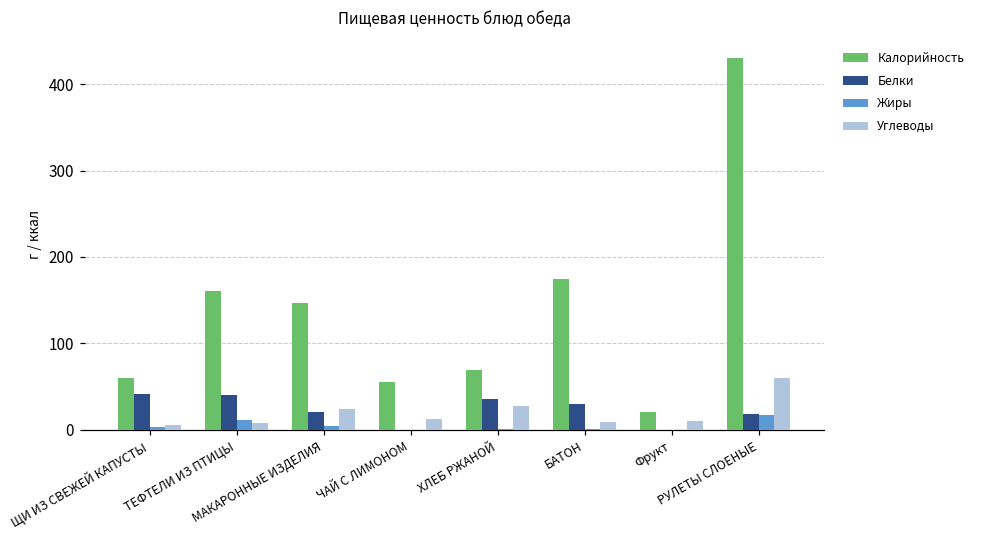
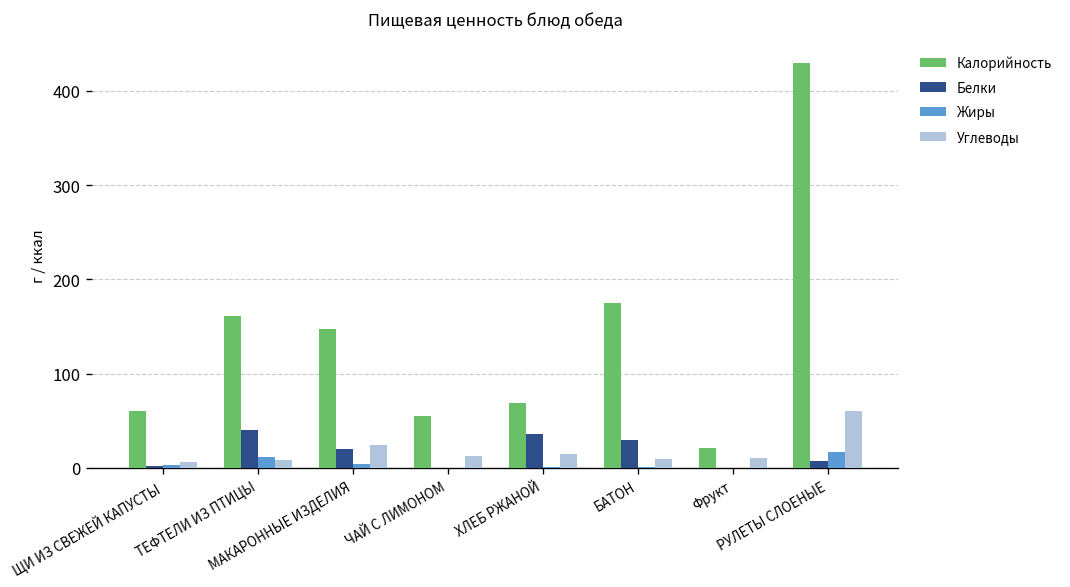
  {
    "Калорийность": {
      "ЩИ ИЗ СВЕЖЕЙ КАПУСТЫ": 60,
      "ТЕФТЕЛИ ИЗ ПТИЦЫ": 160,
      "МАКАРОННЫЕ ИЗДЕЛИЯ": 150,
      "ЧАЙ С ЛИМОНОМ": 60,
      "ХЛЕБ РЖАНОЙ": 70,
      "БАТОН": 180,
      "Фрукт": 20,
      "РУЛЕТЫ СЛОЕНЫЕ": 430
    },
    "Белки": {
-     "ЩИ ИЗ СВЕЖЕЙ КАПУСТЫ": 40,
+     "ЩИ ИЗ СВЕЖЕЙ КАПУСТЫ": 0,
      "ТЕФТЕЛИ ИЗ ПТИЦЫ": 40,
      "МАКАРОННЫЕ ИЗДЕЛИЯ": 20,
      "ЧАЙ С ЛИМОНОМ": 0,
      "ХЛЕБ РЖАНОЙ": 40,
      "БАТОН": 30,
      "Фрукт": 0,
-     "РУЛЕТЫ СЛОЕНЫЕ": 20
+     "РУЛЕТЫ СЛОЕНЫЕ": 10
    },
    "Жиры": {
      "ТЕФТЕЛИ ИЗ ПТИЦЫ": 10,
      "МАКАРОННЫЕ ИЗДЕЛИЯ": 0,
      "ЧАЙ С ЛИМОНОМ": 0,
      "Фрукт": 0,
      "РУЛЕТЫ СЛОЕНЫЕ": 20
    },
    "Углеводы": {
      "ЩИ ИЗ СВЕЖЕЙ КАПУСТЫ": 10,
      "ТЕФТЕЛИ ИЗ ПТИЦЫ": 10,
      "МАКАРОННЫЕ ИЗДЕЛИЯ": 20,
      "ЧАЙ С ЛИМОНОМ": 10,
-     "ХЛЕБ РЖАНОЙ": 30,
+     "ХЛЕБ РЖАНОЙ": 20,
      "БАТОН": 10,
      "Фрукт": 10,
      "РУЛЕТЫ СЛОЕНЫЕ": 60
    }
  }
